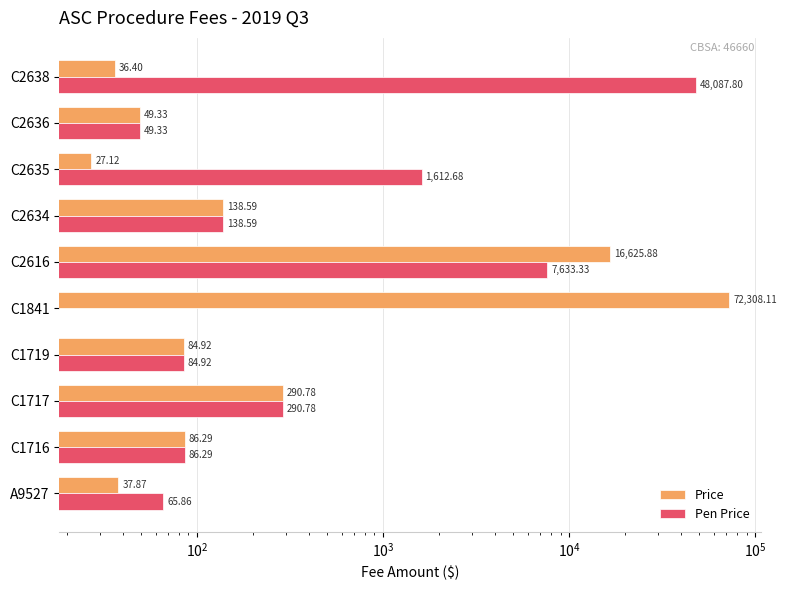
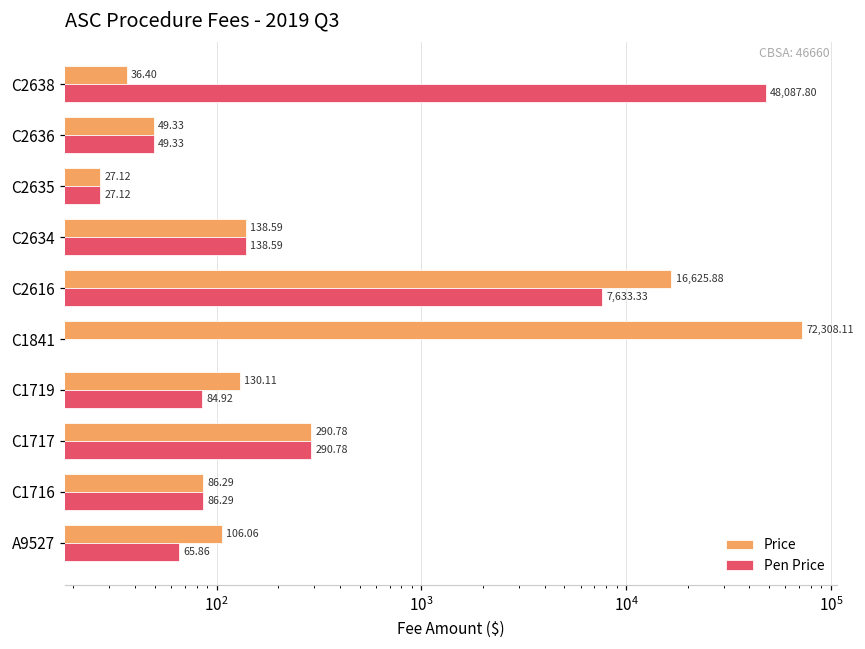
  {
    "Price": {
      "C2638": "36.40",
      "C2636": "49.33",
      "C2635": "27.12",
      "C2634": "138.59",
      "C2616": "16,625.88",
      "C1841": "72,308.11",
-     "C1719": "84.92",
+     "C1719": "130.11",
      "C1717": "290.78",
      "C1716": "86.29",
-     "A9527": "37.87"
+     "A9527": "106.06"
    },
    "Pen Price": {
      "C2638": "48,087.80",
      "C2636": "49.33",
-     "C2635": "1,612.68",
+     "C2635": "27.12",
      "C2634": "138.59",
      "C2616": "7,633.33",
      "C1719": "84.92",
      "C1717": "290.78",
      "C1716": "86.29",
      "A9527": "65.86"
    }
  }
